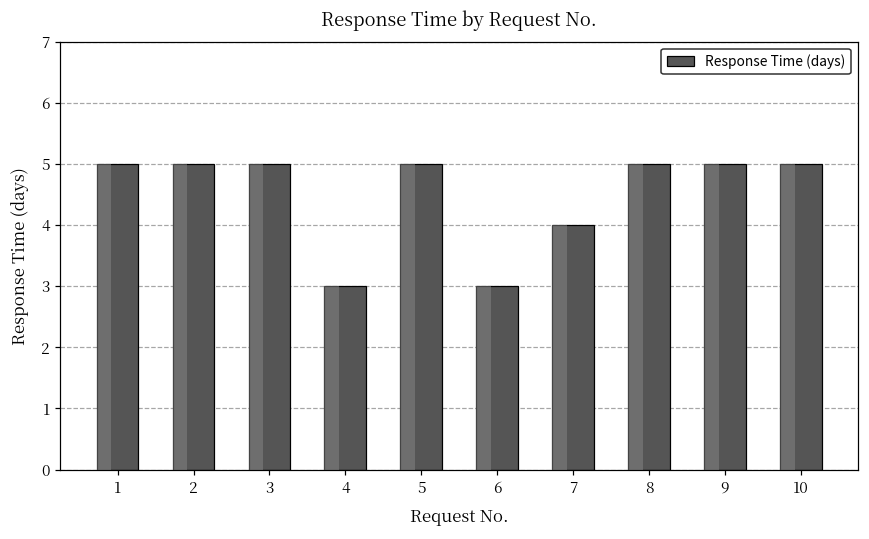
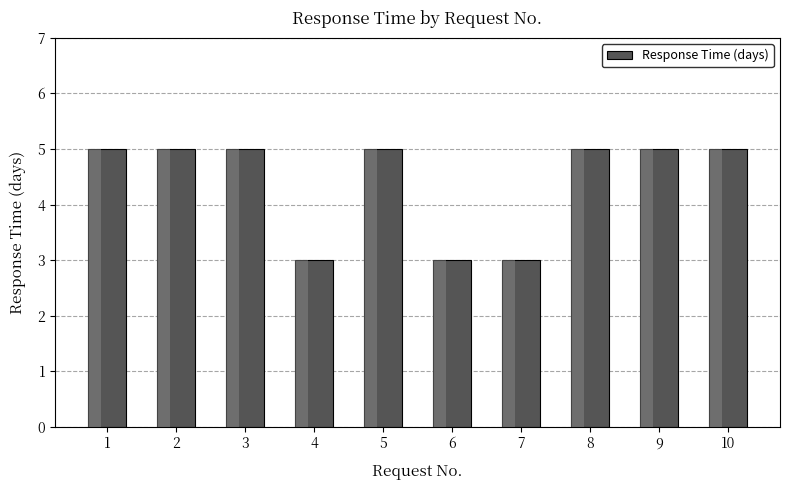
  {
    "1": 5,
    "2": 5,
    "3": 5,
    "4": 3,
    "5": 5,
    "6": 3,
-   "7": 4,
+   "7": 3,
    "8": 5,
    "9": 5,
    "10": 5
  }
